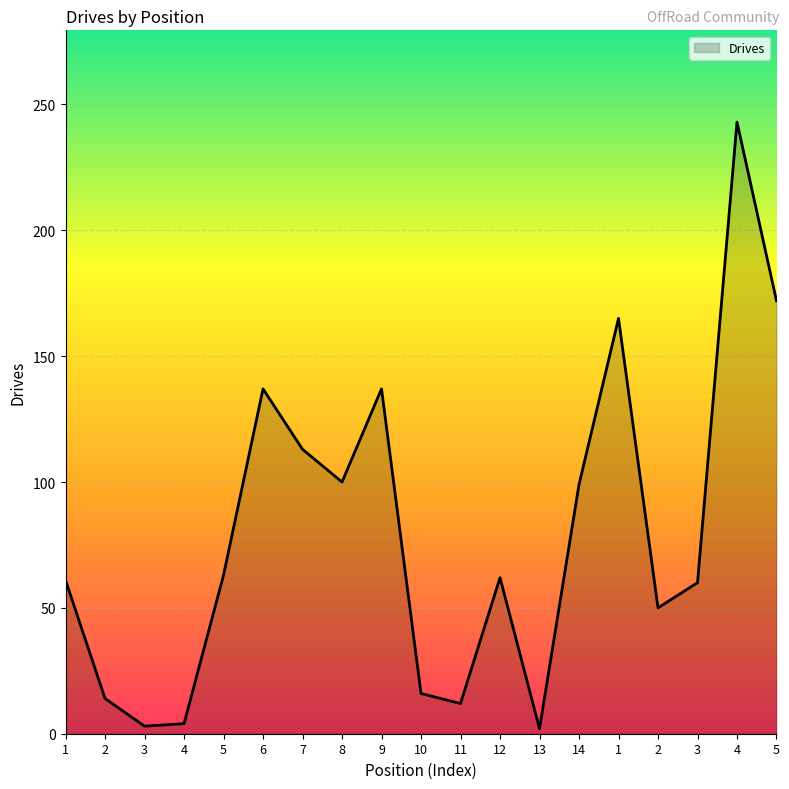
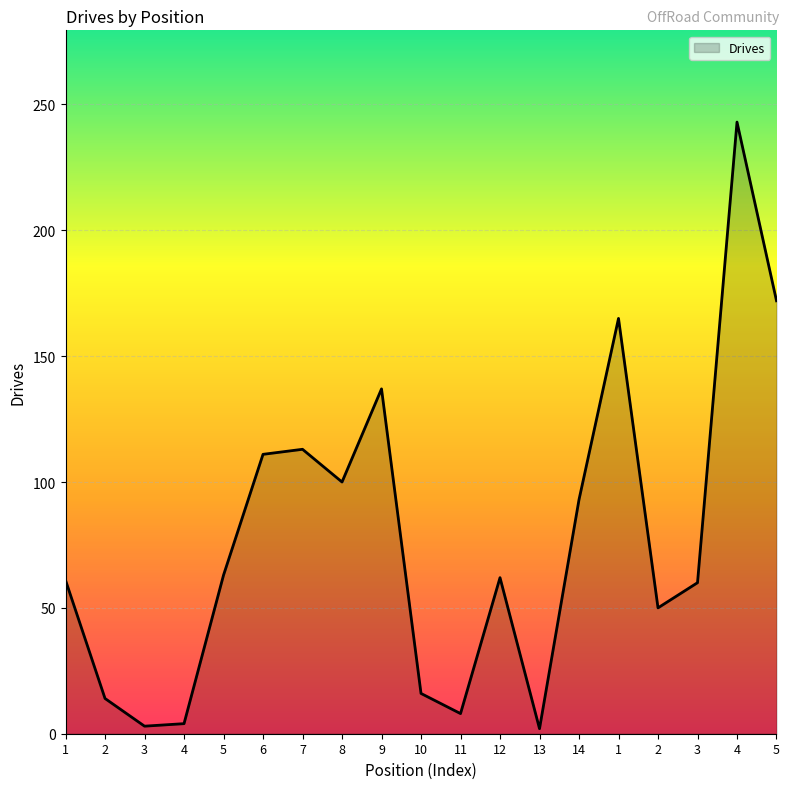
  {
-   "6": 137,
+   "6": 111,
    "7": 113,
    "8": 100,
    "9": 137,
    "10": 16,
-   "11": 12,
+   "11": 8,
    "12": 62,
    "13": 2,
-   "14": 99
+   "14": 93
  }
